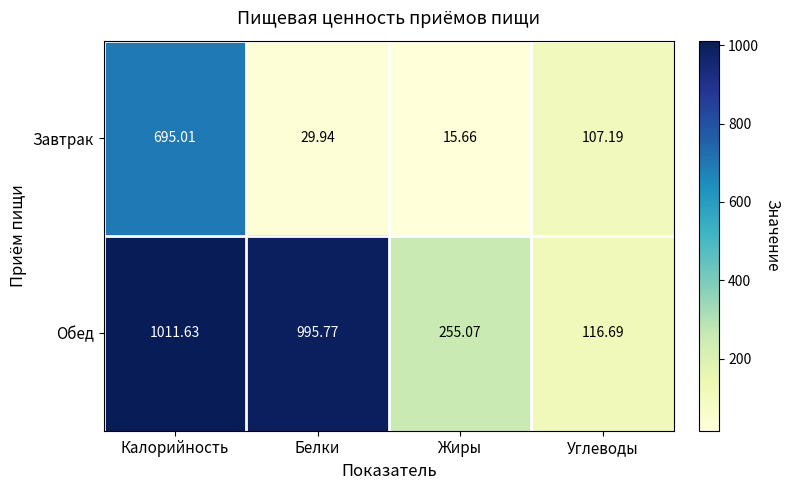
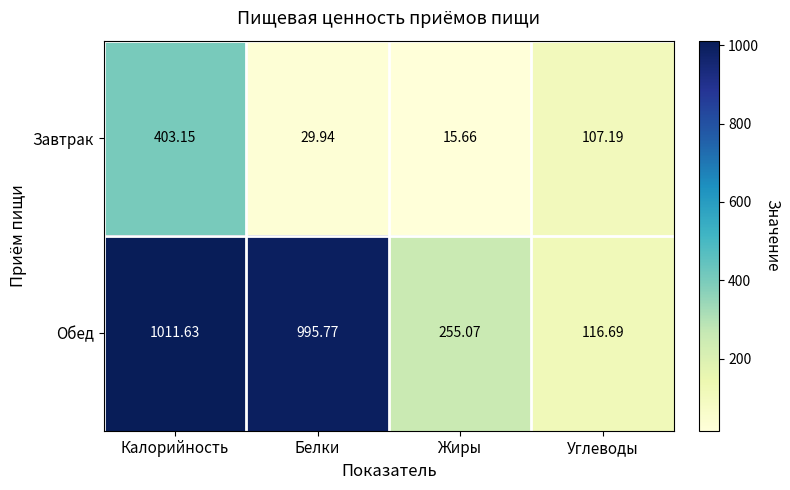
  {
    "Завтрак": {
-     "Калорийность": 695.01,
+     "Калорийность": 403.15,
      "Белки": 29.94,
      "Жиры": 15.66,
      "Углеводы": 107.19
    },
    "Обед": {
      "Калорийность": 1011.63,
      "Белки": 995.77,
      "Жиры": 255.07,
      "Углеводы": 116.69
    }
  }
